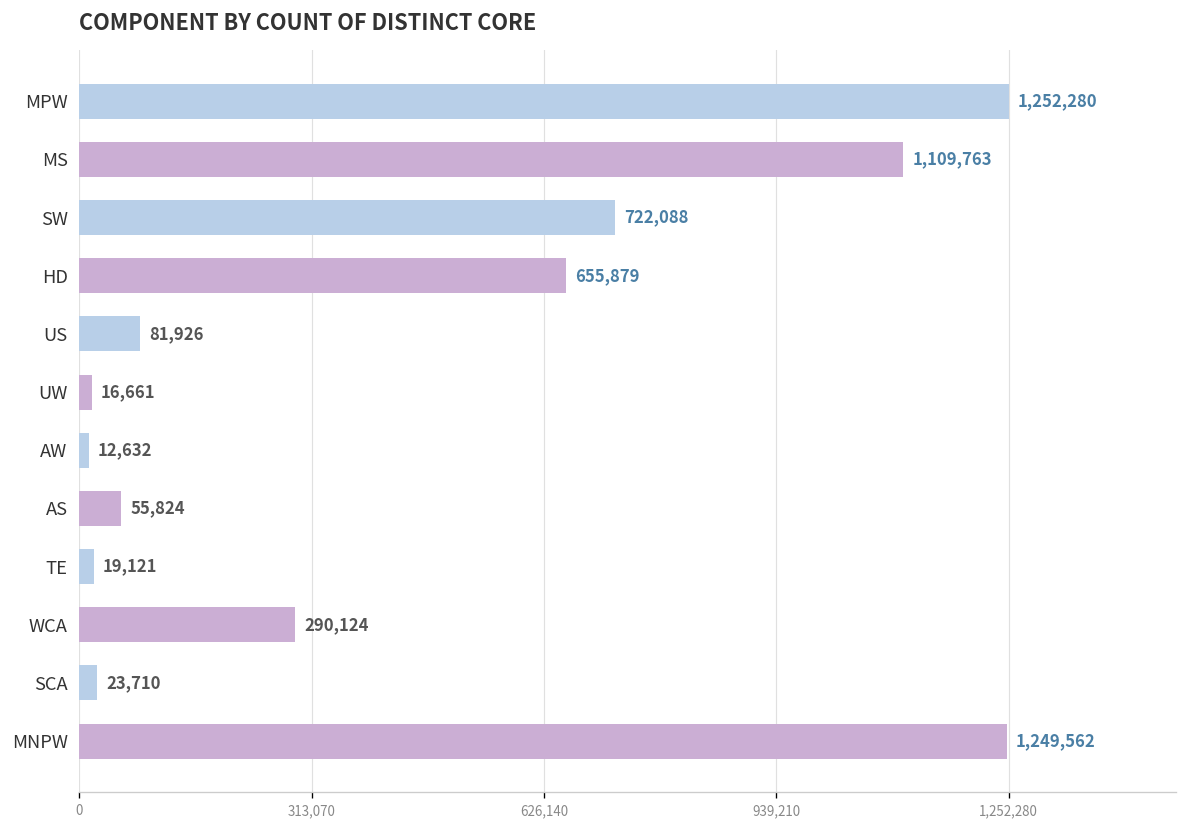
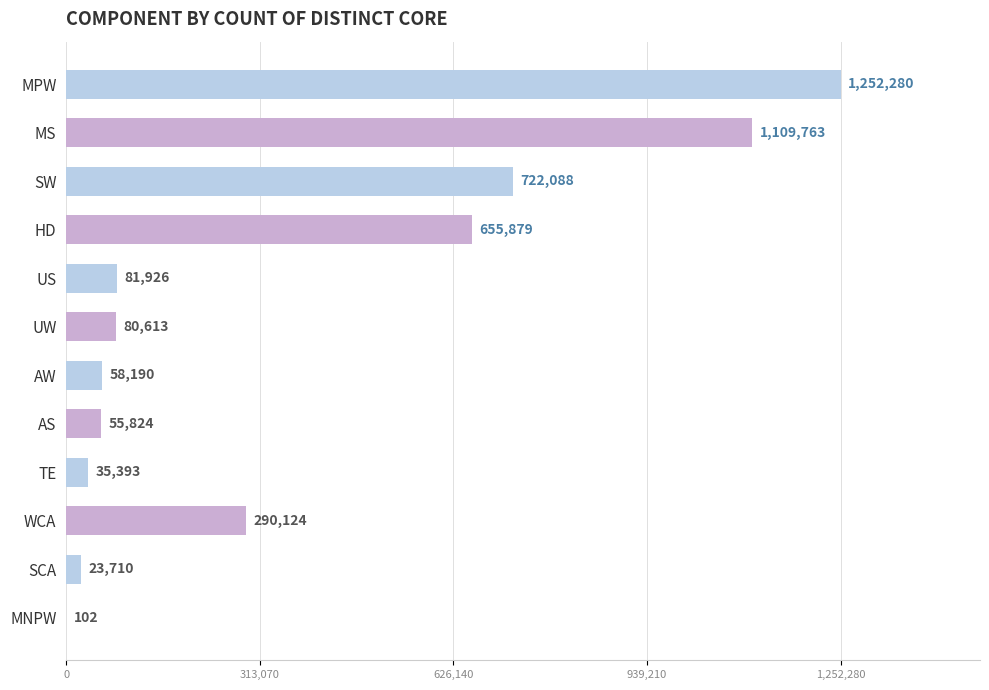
  {
    "MPW": "1,252,280",
    "MS": "1,109,763",
    "SW": "722,088",
    "HD": "655,879",
    "US": "81,926",
-   "UW": "16,661",
-   "AW": "12,632",
+   "UW": "80,613",
+   "AW": "58,190",
    "AS": "55,824",
-   "TE": "19,121",
+   "TE": "35,393",
    "WCA": "290,124",
    "SCA": "23,710",
-   "MNPW": "1,249,562"
+   "MNPW": "102"
  }
